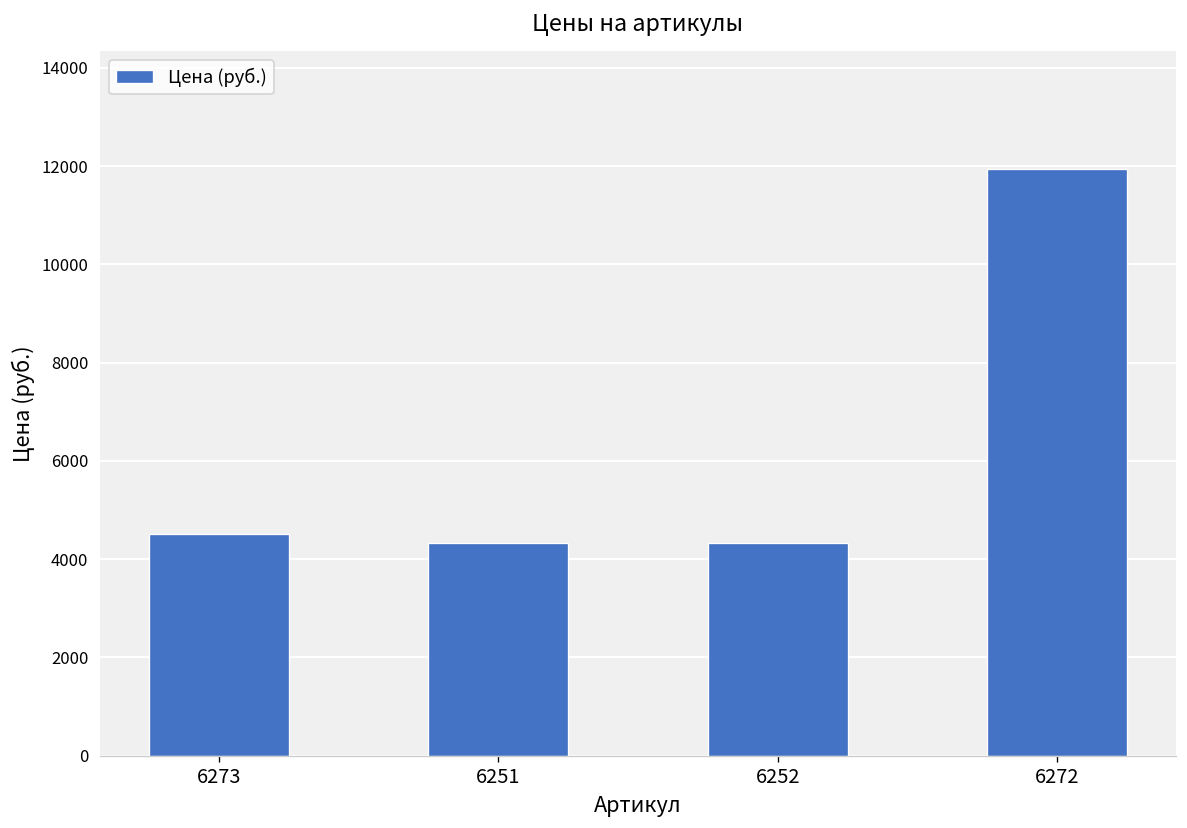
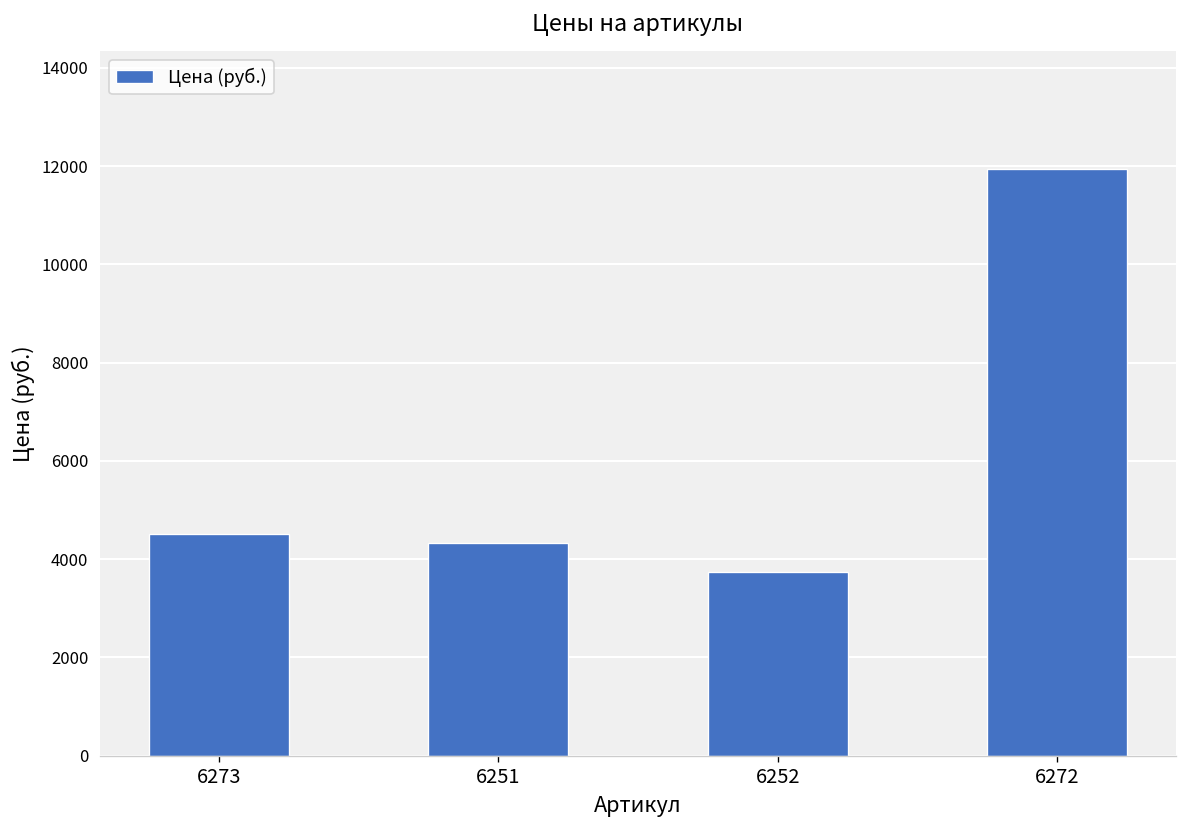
  {
    "6273": 4500,
    "6251": 4300,
-   "6252": 4300,
+   "6252": 3700,
    "6272": 12000
  }
